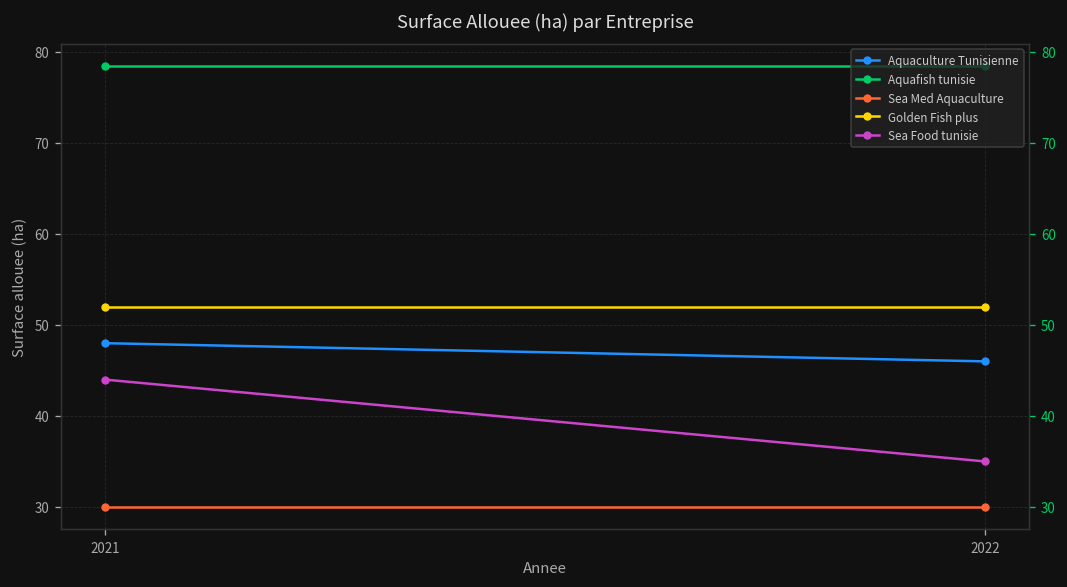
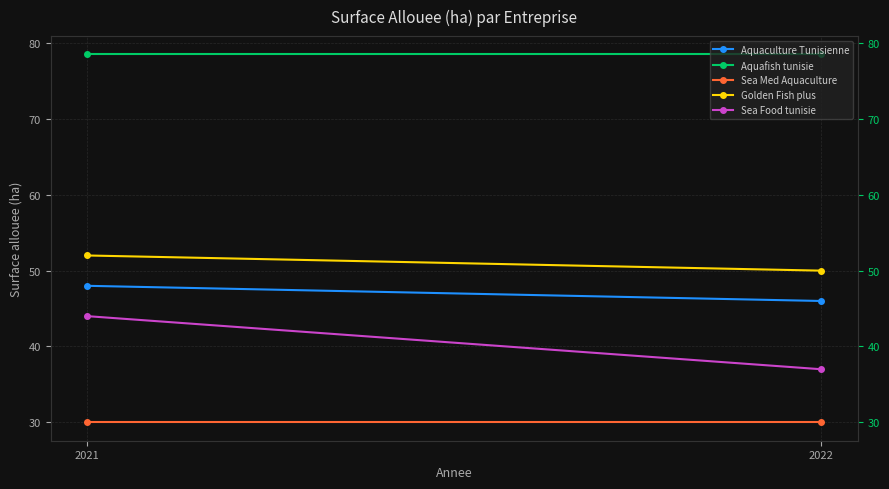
  {
    "Aquaculture Tunisienne": {
      "2021": 48,
      "2022": 46
    },
    "Aquafish tunisie": {
      "2021": 79
    },
    "Sea Med Aquaculture": {
      "2021": 30,
      "2022": 30
    },
    "Golden Fish plus": {
      "2021": 52,
-     "2022": 52
+     "2022": 50
    },
    "Sea Food tunisie": {
      "2021": 44,
-     "2022": 35
+     "2022": 37
    }
  }
